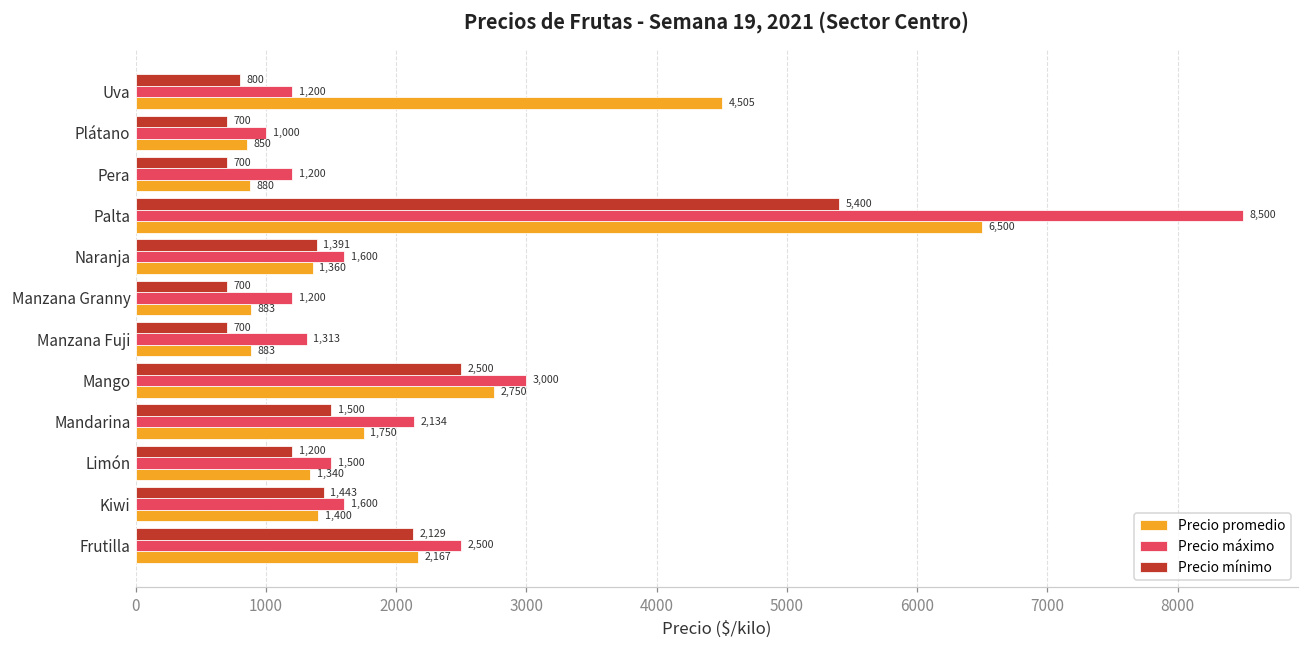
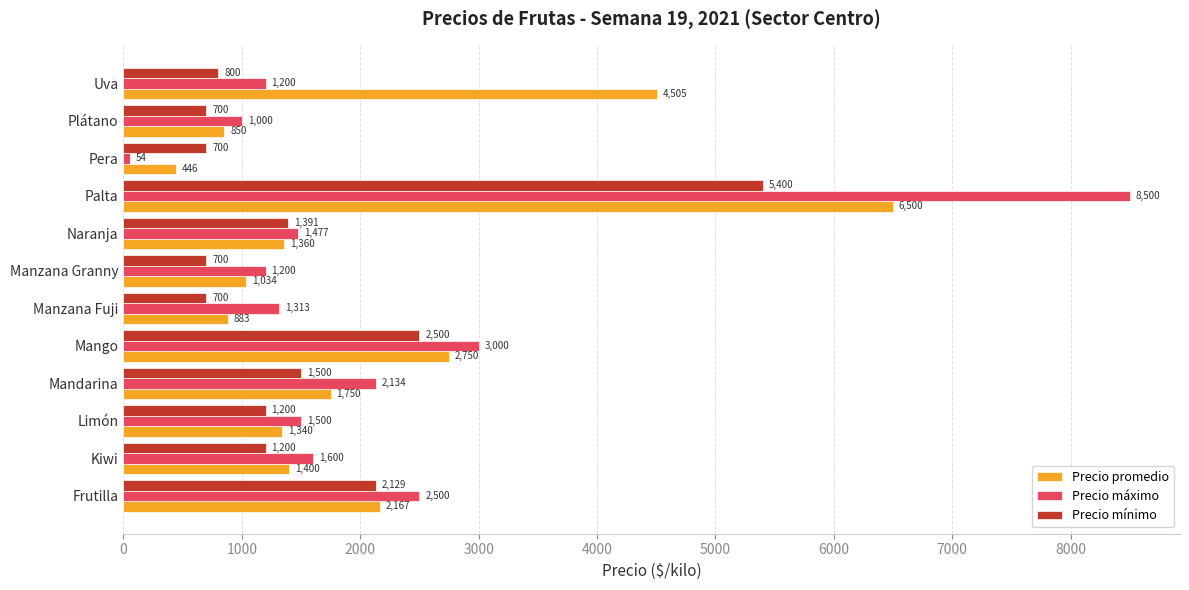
  {
    "Precio promedio": {
      "Uva": "4,505",
      "Plátano": "850",
-     "Pera": "880",
+     "Pera": "446",
      "Palta": "6,500",
      "Naranja": "1,360",
-     "Manzana Granny": "883",
+     "Manzana Granny": "1,034",
      "Manzana Fuji": "883",
      "Mango": "2,750",
      "Mandarina": "1,750",
      "Limón": "1,340",
      "Kiwi": "1,400",
      "Frutilla": "2,167"
    },
    "Precio máximo": {
      "Uva": "1,200",
      "Plátano": "1,000",
-     "Pera": "1,200",
+     "Pera": "54",
      "Palta": "8,500",
-     "Naranja": "1,600",
+     "Naranja": "1,477",
      "Manzana Granny": "1,200",
      "Manzana Fuji": "1,313",
      "Mango": "3,000",
      "Mandarina": "2,134",
      "Limón": "1,500",
      "Kiwi": "1,600",
      "Frutilla": "2,500"
    },
    "Precio mínimo": {
      "Uva": "800",
      "Plátano": "700",
      "Pera": "700",
      "Palta": "5,400",
      "Naranja": "1,391",
      "Manzana Granny": "700",
      "Manzana Fuji": "700",
      "Mango": "2,500",
      "Mandarina": "1,500",
      "Limón": "1,200",
-     "Kiwi": "1,443",
+     "Kiwi": "1,200",
      "Frutilla": "2,129"
    }
  }
